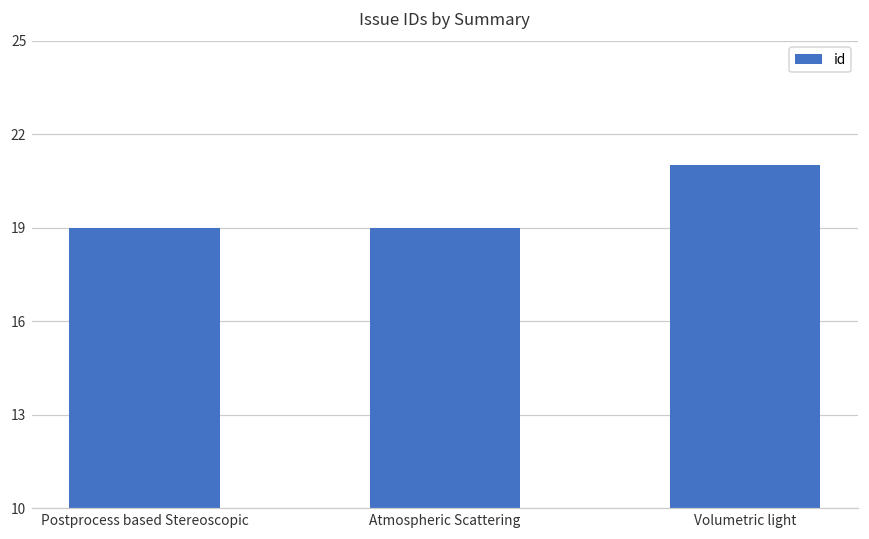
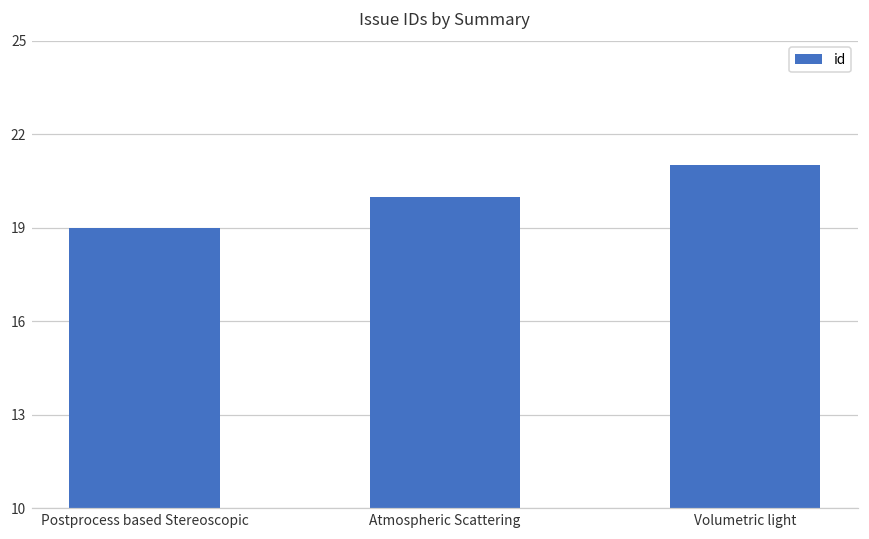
  {
    "Postprocess based Stereoscopic": 19,
-   "Atmospheric Scattering": 19,
+   "Atmospheric Scattering": 20,
    "Volumetric light": 21
  }
